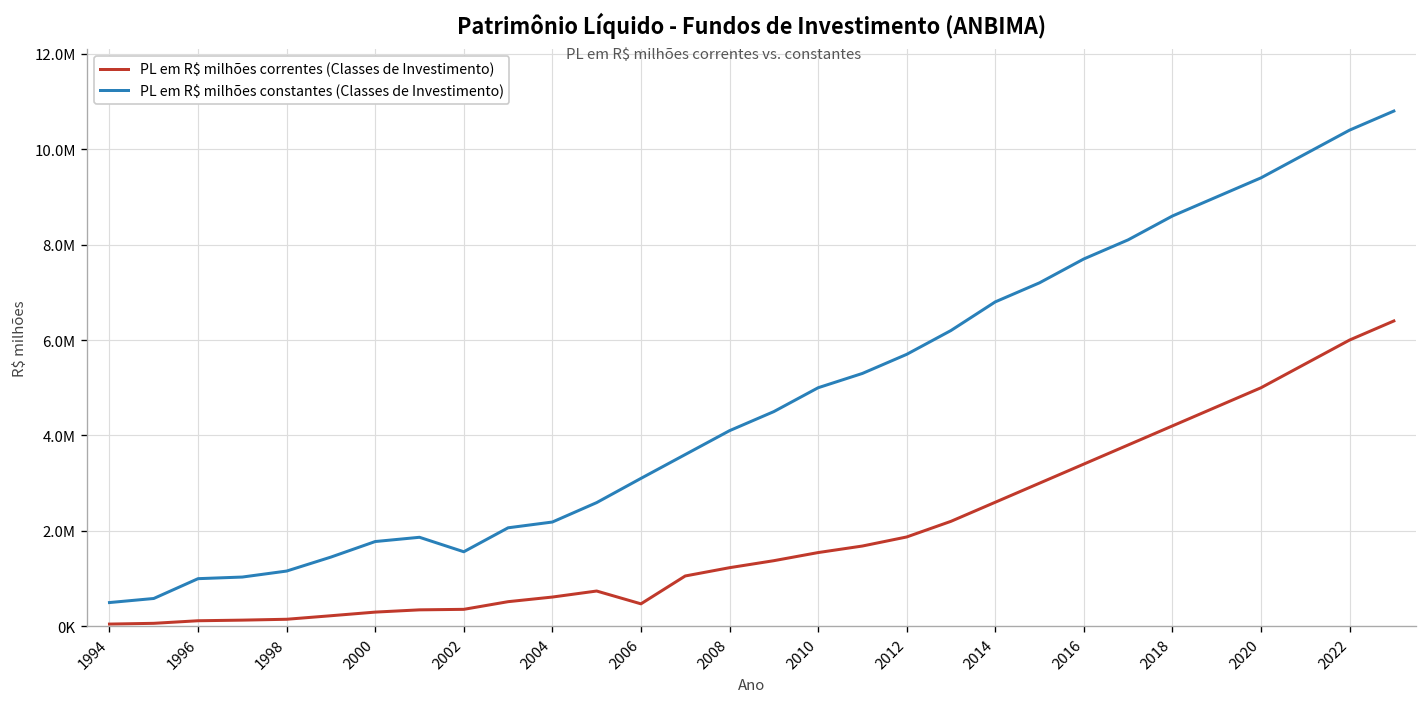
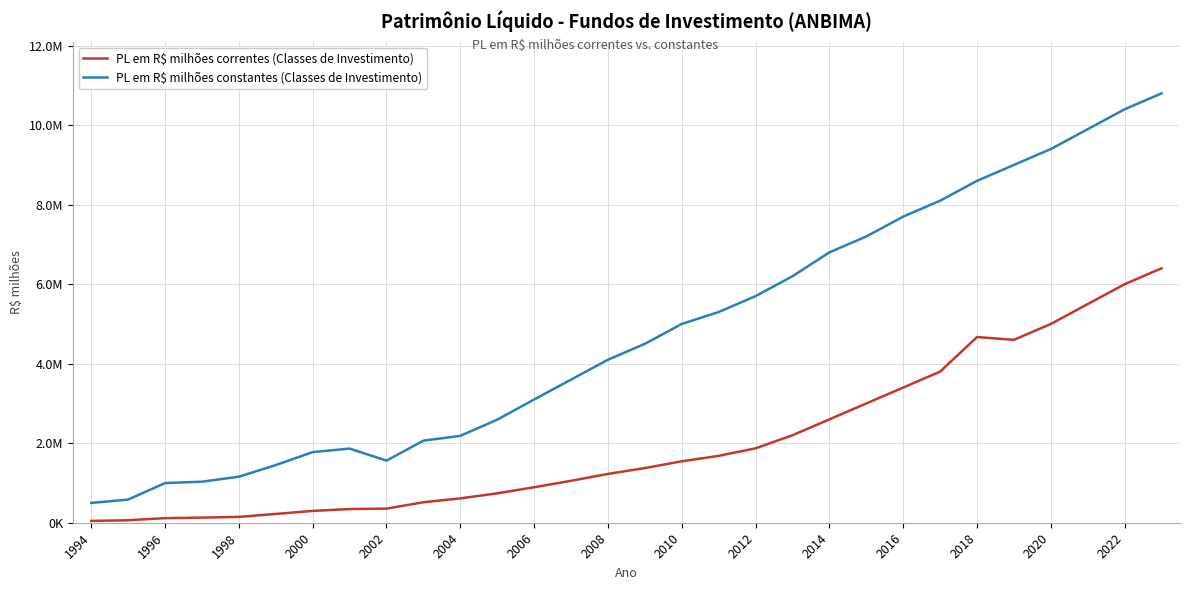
  {
    "PL em R$ milhões correntes (Classes de Investimento)": {
      "1994": 0,
      "1996": 100000,
      "1998": 100000,
      "2000": 300000,
      "2002": 400000,
      "2004": 600000,
-     "2006": 500000,
+     "2006": 900000,
      "2008": 1200000,
      "2010": 1500000,
      "2012": 1900000,
      "2014": 2600000,
      "2016": 3400000,
-     "2018": 4200000,
+     "2018": 4700000,
      "2020": 5000000,
      "2022": 6000000
    },
    "PL em R$ milhões constantes (Classes de Investimento)": {
      "1994": 500000,
      "1996": 1000000,
      "1998": 1200000,
      "2000": 1800000,
      "2002": 1600000,
      "2004": 2200000,
      "2006": 3100000,
      "2008": 4100000,
      "2010": 5000000,
      "2012": 5700000,
      "2014": 6800000,
      "2016": 7700000,
      "2018": 8600000,
      "2020": 9400000,
      "2022": 10400000
    }
  }
